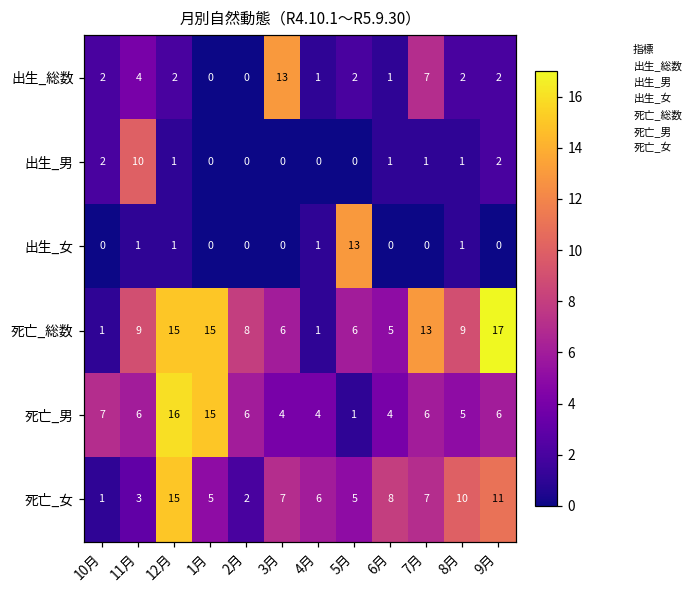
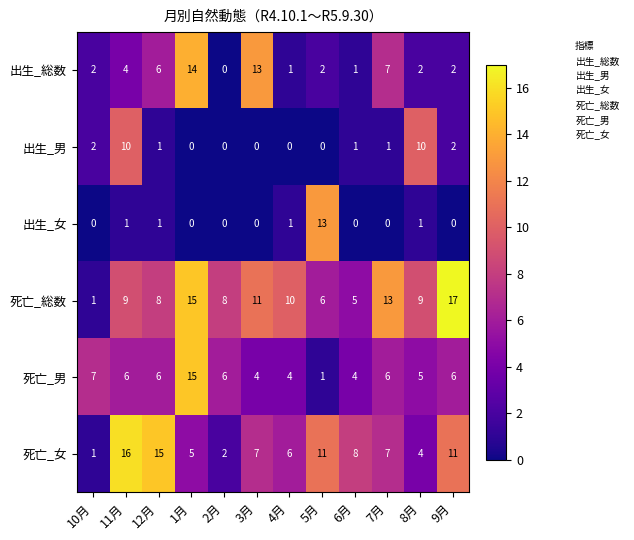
  {
    "出生_総数": {
      "10月": 2,
      "11月": 4,
-     "12月": 2,
-     "1月": 0,
+     "12月": 6,
+     "1月": 14,
      "2月": 0,
      "3月": 13,
      "4月": 1,
      "5月": 2,
      "6月": 1,
      "7月": 7,
      "8月": 2,
      "9月": 2
    },
    "出生_男": {
      "10月": 2,
      "11月": 10,
      "12月": 1,
      "1月": 0,
      "2月": 0,
      "3月": 0,
      "4月": 0,
      "5月": 0,
      "6月": 1,
      "7月": 1,
-     "8月": 1,
+     "8月": 10,
      "9月": 2
    },
    "出生_女": {
      "10月": 0,
      "11月": 1,
      "12月": 1,
      "1月": 0,
      "2月": 0,
      "3月": 0,
      "4月": 1,
      "5月": 13,
      "6月": 0,
      "7月": 0,
      "8月": 1,
      "9月": 0
    },
    "死亡_総数": {
      "10月": 1,
      "11月": 9,
-     "12月": 15,
+     "12月": 8,
      "1月": 15,
      "2月": 8,
-     "3月": 6,
-     "4月": 1,
+     "3月": 11,
+     "4月": 10,
      "5月": 6,
      "6月": 5,
      "7月": 13,
      "8月": 9,
      "9月": 17
    },
    "死亡_男": {
      "10月": 7,
      "11月": 6,
-     "12月": 16,
+     "12月": 6,
      "1月": 15,
      "2月": 6,
      "3月": 4,
      "4月": 4,
      "5月": 1,
      "6月": 4,
      "7月": 6,
      "8月": 5,
      "9月": 6
    },
    "死亡_女": {
      "10月": 1,
-     "11月": 3,
+     "11月": 16,
      "12月": 15,
      "1月": 5,
      "2月": 2,
      "3月": 7,
      "4月": 6,
-     "5月": 5,
+     "5月": 11,
      "6月": 8,
      "7月": 7,
-     "8月": 10,
+     "8月": 4,
      "9月": 11
    }
  }
